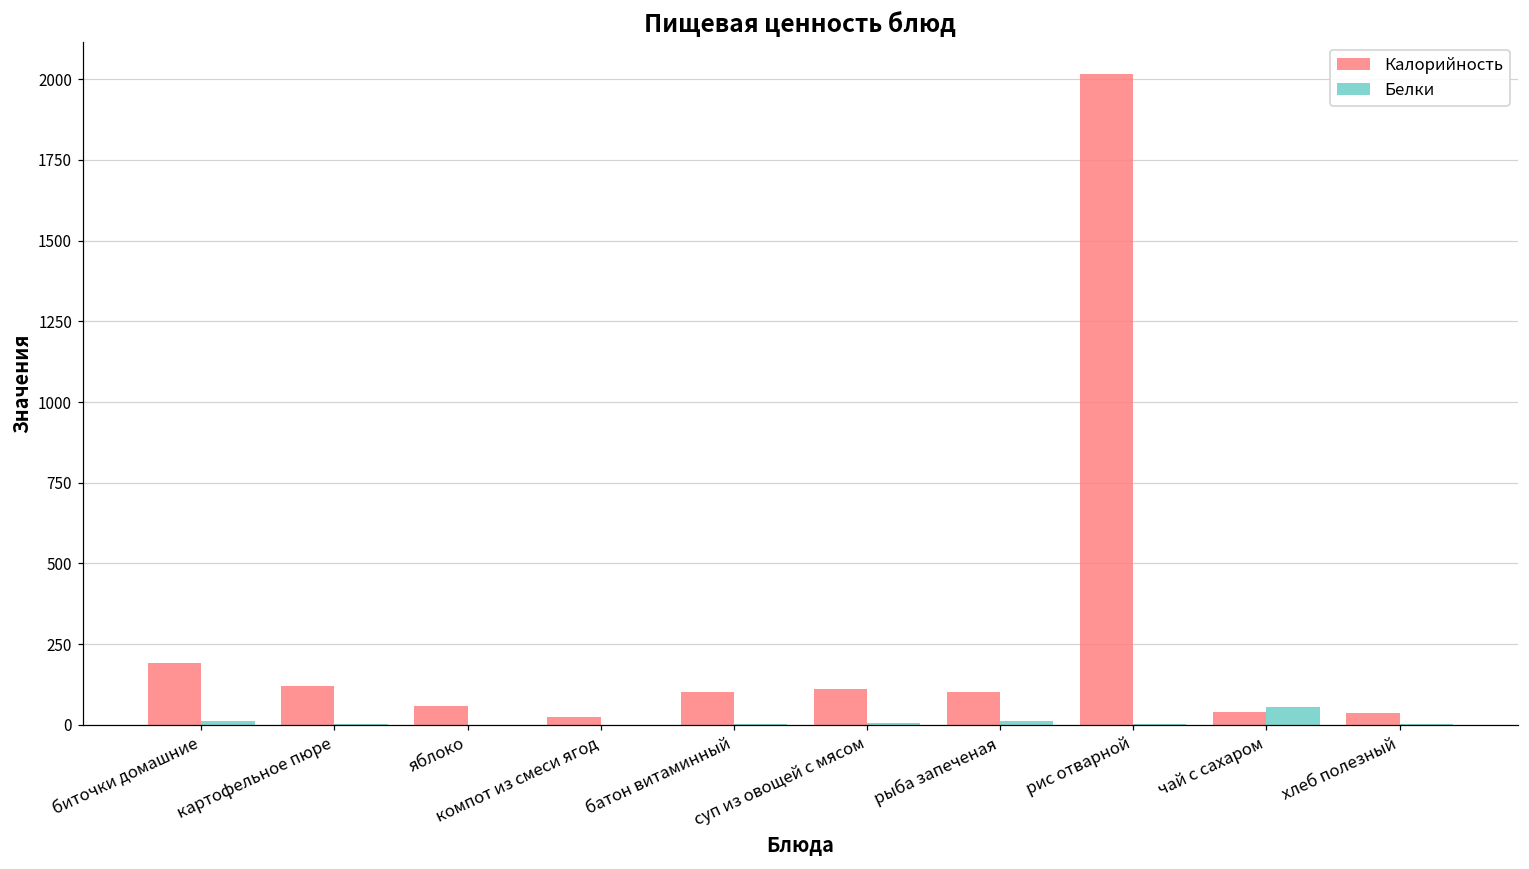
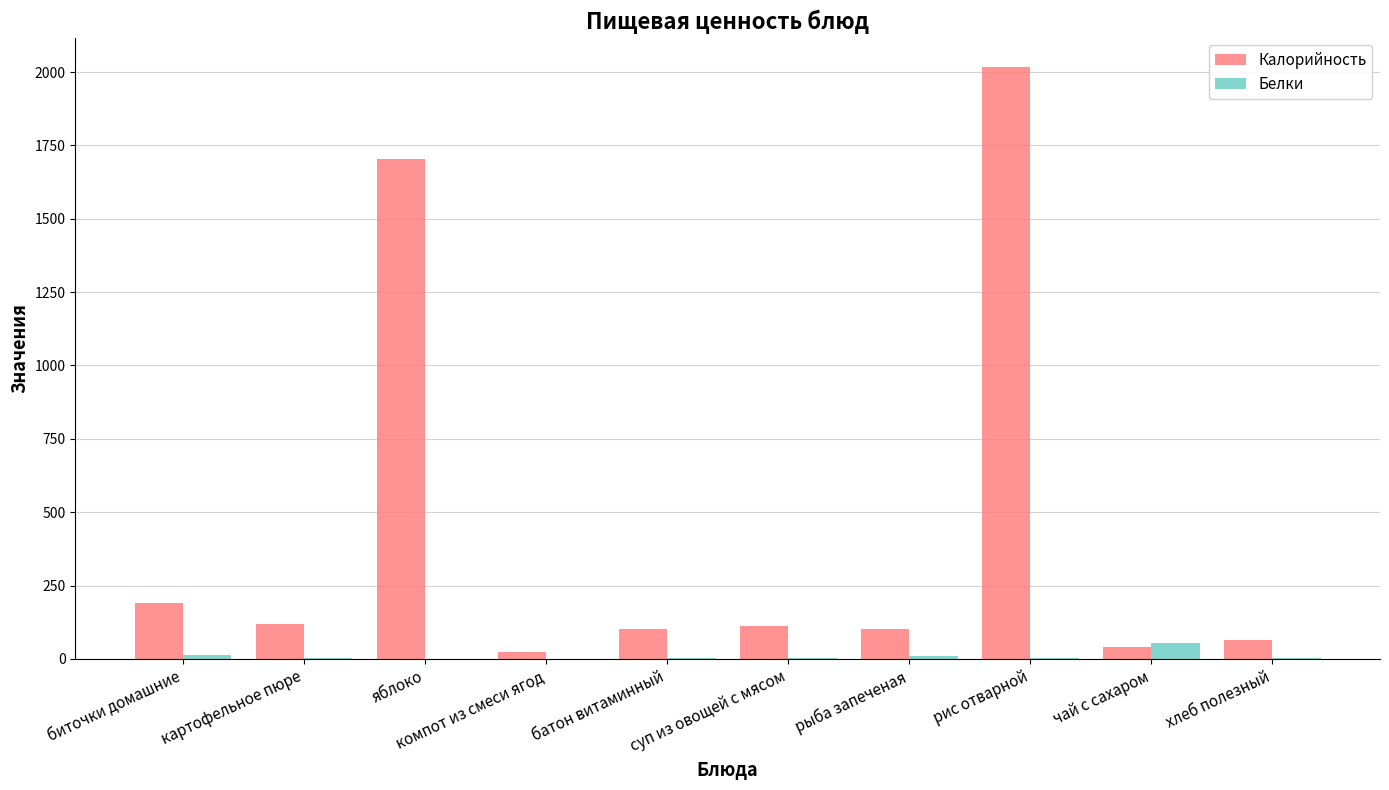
  {
    "Калорийность": {
      "биточки домашние": 190,
      "картофельное пюре": 120,
-     "яблоко": 60,
+     "яблоко": 1700,
      "компот из смеси ягод": 20,
      "батон витаминный": 100,
      "суп из овощей с мясом": 110,
      "рыба запеченая": 100,
      "рис отварной": 2020,
      "чай с сахаром": 40,
-     "хлеб полезный": 40
+     "хлеб полезный": 70
    },
    "Белки": {
      "биточки домашние": 10,
      "рыба запеченая": 10,
      "чай с сахаром": 50
    }
  }
